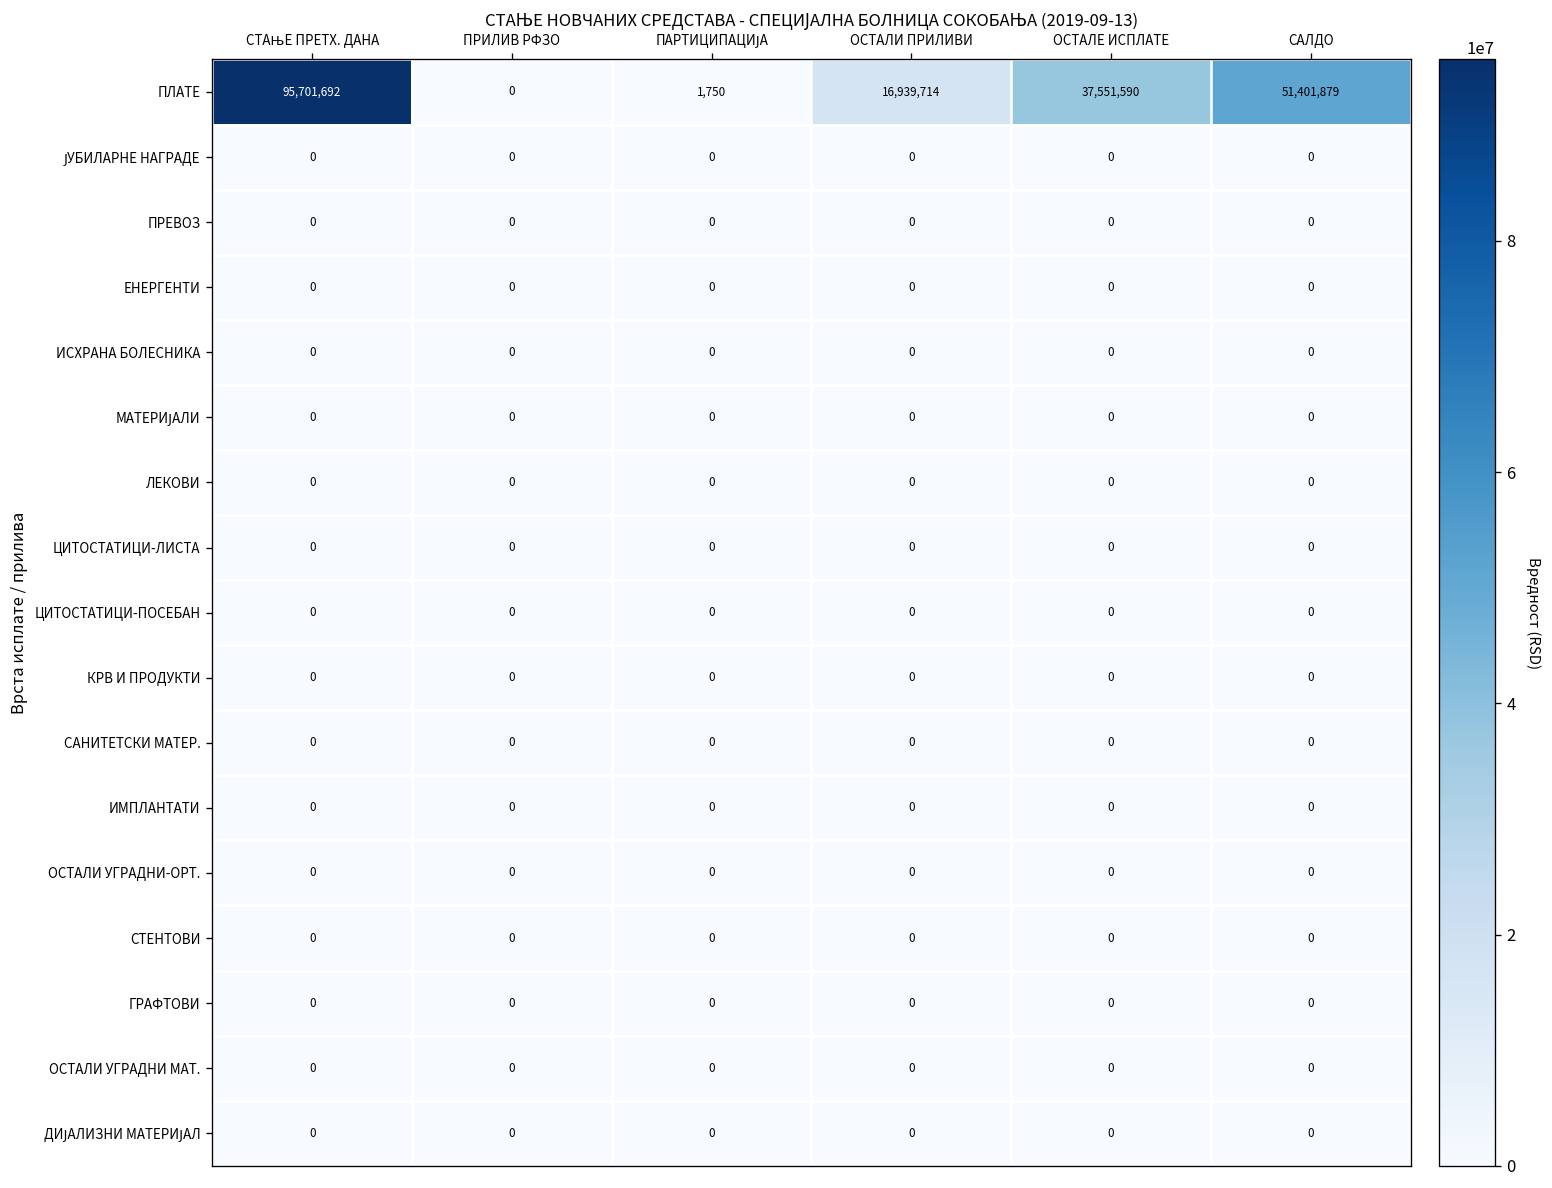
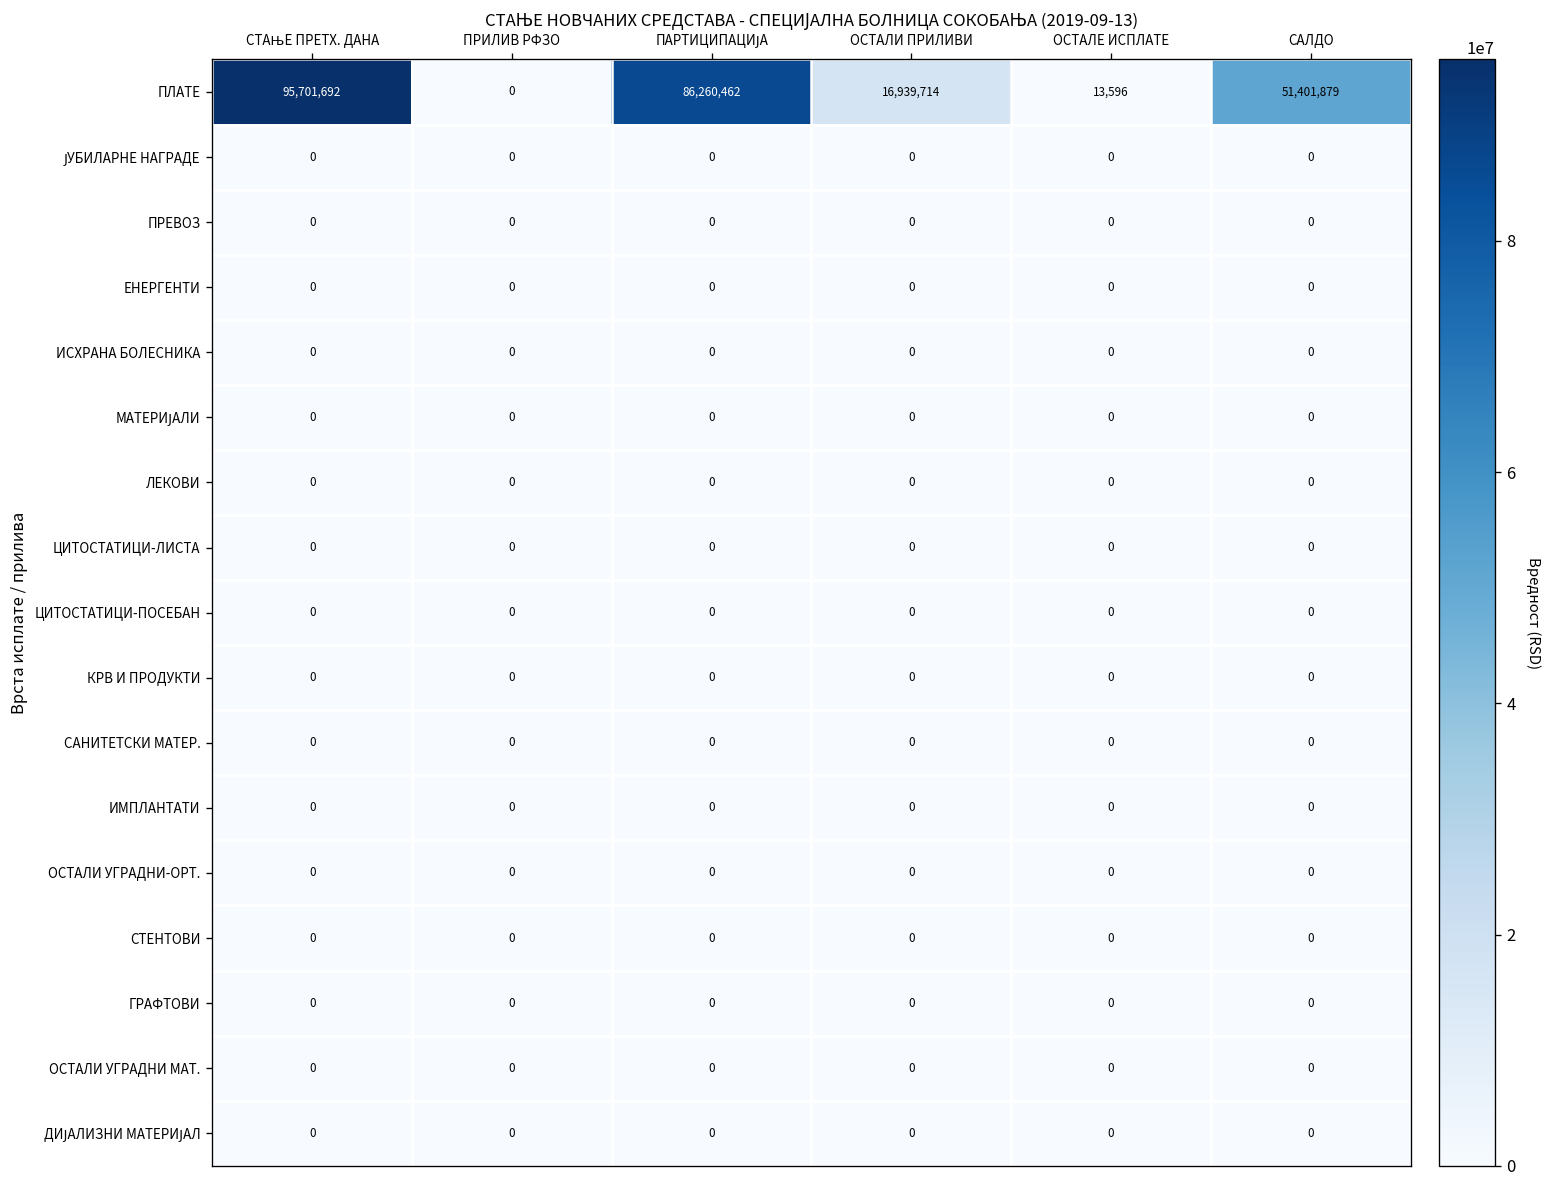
  {
    "ПЛАТЕ": {
      "СТАЊЕ ПРЕТХ. ДАНА": "95,701,692",
      "ПРИЛИВ РФЗО": "0",
-     "ПАРТИЦИПАЦИЈА": "1,750",
+     "ПАРТИЦИПАЦИЈА": "86,260,462",
      "ОСТАЛИ ПРИЛИВИ": "16,939,714",
-     "ОСТАЛЕ ИСПЛАТЕ": "37,551,590",
+     "ОСТАЛЕ ИСПЛАТЕ": "13,596",
      "САЛДО": "51,401,879"
    },
    "ЈУБИЛАРНЕ НАГРАДЕ": {
      "СТАЊЕ ПРЕТХ. ДАНА": "0",
      "ПРИЛИВ РФЗО": "0",
      "ПАРТИЦИПАЦИЈА": "0",
      "ОСТАЛИ ПРИЛИВИ": "0",
      "ОСТАЛЕ ИСПЛАТЕ": "0",
      "САЛДО": "0"
    },
    "ПРЕВОЗ": {
      "СТАЊЕ ПРЕТХ. ДАНА": "0",
      "ПРИЛИВ РФЗО": "0",
      "ПАРТИЦИПАЦИЈА": "0",
      "ОСТАЛИ ПРИЛИВИ": "0",
      "ОСТАЛЕ ИСПЛАТЕ": "0",
      "САЛДО": "0"
    },
    "ЕНЕРГЕНТИ": {
      "СТАЊЕ ПРЕТХ. ДАНА": "0",
      "ПРИЛИВ РФЗО": "0",
      "ПАРТИЦИПАЦИЈА": "0",
      "ОСТАЛИ ПРИЛИВИ": "0",
      "ОСТАЛЕ ИСПЛАТЕ": "0",
      "САЛДО": "0"
    },
    "ИСХРАНА БОЛЕСНИКА": {
      "СТАЊЕ ПРЕТХ. ДАНА": "0",
      "ПРИЛИВ РФЗО": "0",
      "ПАРТИЦИПАЦИЈА": "0",
      "ОСТАЛИ ПРИЛИВИ": "0",
      "ОСТАЛЕ ИСПЛАТЕ": "0",
      "САЛДО": "0"
    },
    "МАТЕРИЈАЛИ": {
      "СТАЊЕ ПРЕТХ. ДАНА": "0",
      "ПРИЛИВ РФЗО": "0",
      "ПАРТИЦИПАЦИЈА": "0",
      "ОСТАЛИ ПРИЛИВИ": "0",
      "ОСТАЛЕ ИСПЛАТЕ": "0",
      "САЛДО": "0"
    },
    "ЛЕКОВИ": {
      "СТАЊЕ ПРЕТХ. ДАНА": "0",
      "ПРИЛИВ РФЗО": "0",
      "ПАРТИЦИПАЦИЈА": "0",
      "ОСТАЛИ ПРИЛИВИ": "0",
      "ОСТАЛЕ ИСПЛАТЕ": "0",
      "САЛДО": "0"
    },
    "ЦИТОСТАТИЦИ-ЛИСТА": {
      "СТАЊЕ ПРЕТХ. ДАНА": "0",
      "ПРИЛИВ РФЗО": "0",
      "ПАРТИЦИПАЦИЈА": "0",
      "ОСТАЛИ ПРИЛИВИ": "0",
      "ОСТАЛЕ ИСПЛАТЕ": "0",
      "САЛДО": "0"
    },
    "ЦИТОСТАТИЦИ-ПОСЕБАН": {
      "СТАЊЕ ПРЕТХ. ДАНА": "0",
      "ПРИЛИВ РФЗО": "0",
      "ПАРТИЦИПАЦИЈА": "0",
      "ОСТАЛИ ПРИЛИВИ": "0",
      "ОСТАЛЕ ИСПЛАТЕ": "0",
      "САЛДО": "0"
    },
    "КРВ И ПРОДУКТИ": {
      "СТАЊЕ ПРЕТХ. ДАНА": "0",
      "ПРИЛИВ РФЗО": "0",
      "ПАРТИЦИПАЦИЈА": "0",
      "ОСТАЛИ ПРИЛИВИ": "0",
      "ОСТАЛЕ ИСПЛАТЕ": "0",
      "САЛДО": "0"
    },
    "САНИТЕТСКИ МАТЕР.": {
      "СТАЊЕ ПРЕТХ. ДАНА": "0",
      "ПРИЛИВ РФЗО": "0",
      "ПАРТИЦИПАЦИЈА": "0",
      "ОСТАЛИ ПРИЛИВИ": "0",
      "ОСТАЛЕ ИСПЛАТЕ": "0",
      "САЛДО": "0"
    },
    "ИМПЛАНТАТИ": {
      "СТАЊЕ ПРЕТХ. ДАНА": "0",
      "ПРИЛИВ РФЗО": "0",
      "ПАРТИЦИПАЦИЈА": "0",
      "ОСТАЛИ ПРИЛИВИ": "0",
      "ОСТАЛЕ ИСПЛАТЕ": "0",
      "САЛДО": "0"
    },
    "ОСТАЛИ УГРАДНИ-ОРТ.": {
      "СТАЊЕ ПРЕТХ. ДАНА": "0",
      "ПРИЛИВ РФЗО": "0",
      "ПАРТИЦИПАЦИЈА": "0",
      "ОСТАЛИ ПРИЛИВИ": "0",
      "ОСТАЛЕ ИСПЛАТЕ": "0",
      "САЛДО": "0"
    },
    "СТЕНТОВИ": {
      "СТАЊЕ ПРЕТХ. ДАНА": "0",
      "ПРИЛИВ РФЗО": "0",
      "ПАРТИЦИПАЦИЈА": "0",
      "ОСТАЛИ ПРИЛИВИ": "0",
      "ОСТАЛЕ ИСПЛАТЕ": "0",
      "САЛДО": "0"
    },
    "ГРАФТОВИ": {
      "СТАЊЕ ПРЕТХ. ДАНА": "0",
      "ПРИЛИВ РФЗО": "0",
      "ПАРТИЦИПАЦИЈА": "0",
      "ОСТАЛИ ПРИЛИВИ": "0",
      "ОСТАЛЕ ИСПЛАТЕ": "0",
      "САЛДО": "0"
    },
    "ОСТАЛИ УГРАДНИ МАТ.": {
      "СТАЊЕ ПРЕТХ. ДАНА": "0",
      "ПРИЛИВ РФЗО": "0",
      "ПАРТИЦИПАЦИЈА": "0",
      "ОСТАЛИ ПРИЛИВИ": "0",
      "ОСТАЛЕ ИСПЛАТЕ": "0",
      "САЛДО": "0"
    },
    "ДИЈАЛИЗНИ МАТЕРИЈАЛ": {
      "СТАЊЕ ПРЕТХ. ДАНА": "0",
      "ПРИЛИВ РФЗО": "0",
      "ПАРТИЦИПАЦИЈА": "0",
      "ОСТАЛИ ПРИЛИВИ": "0",
      "ОСТАЛЕ ИСПЛАТЕ": "0",
      "САЛДО": "0"
    }
  }
